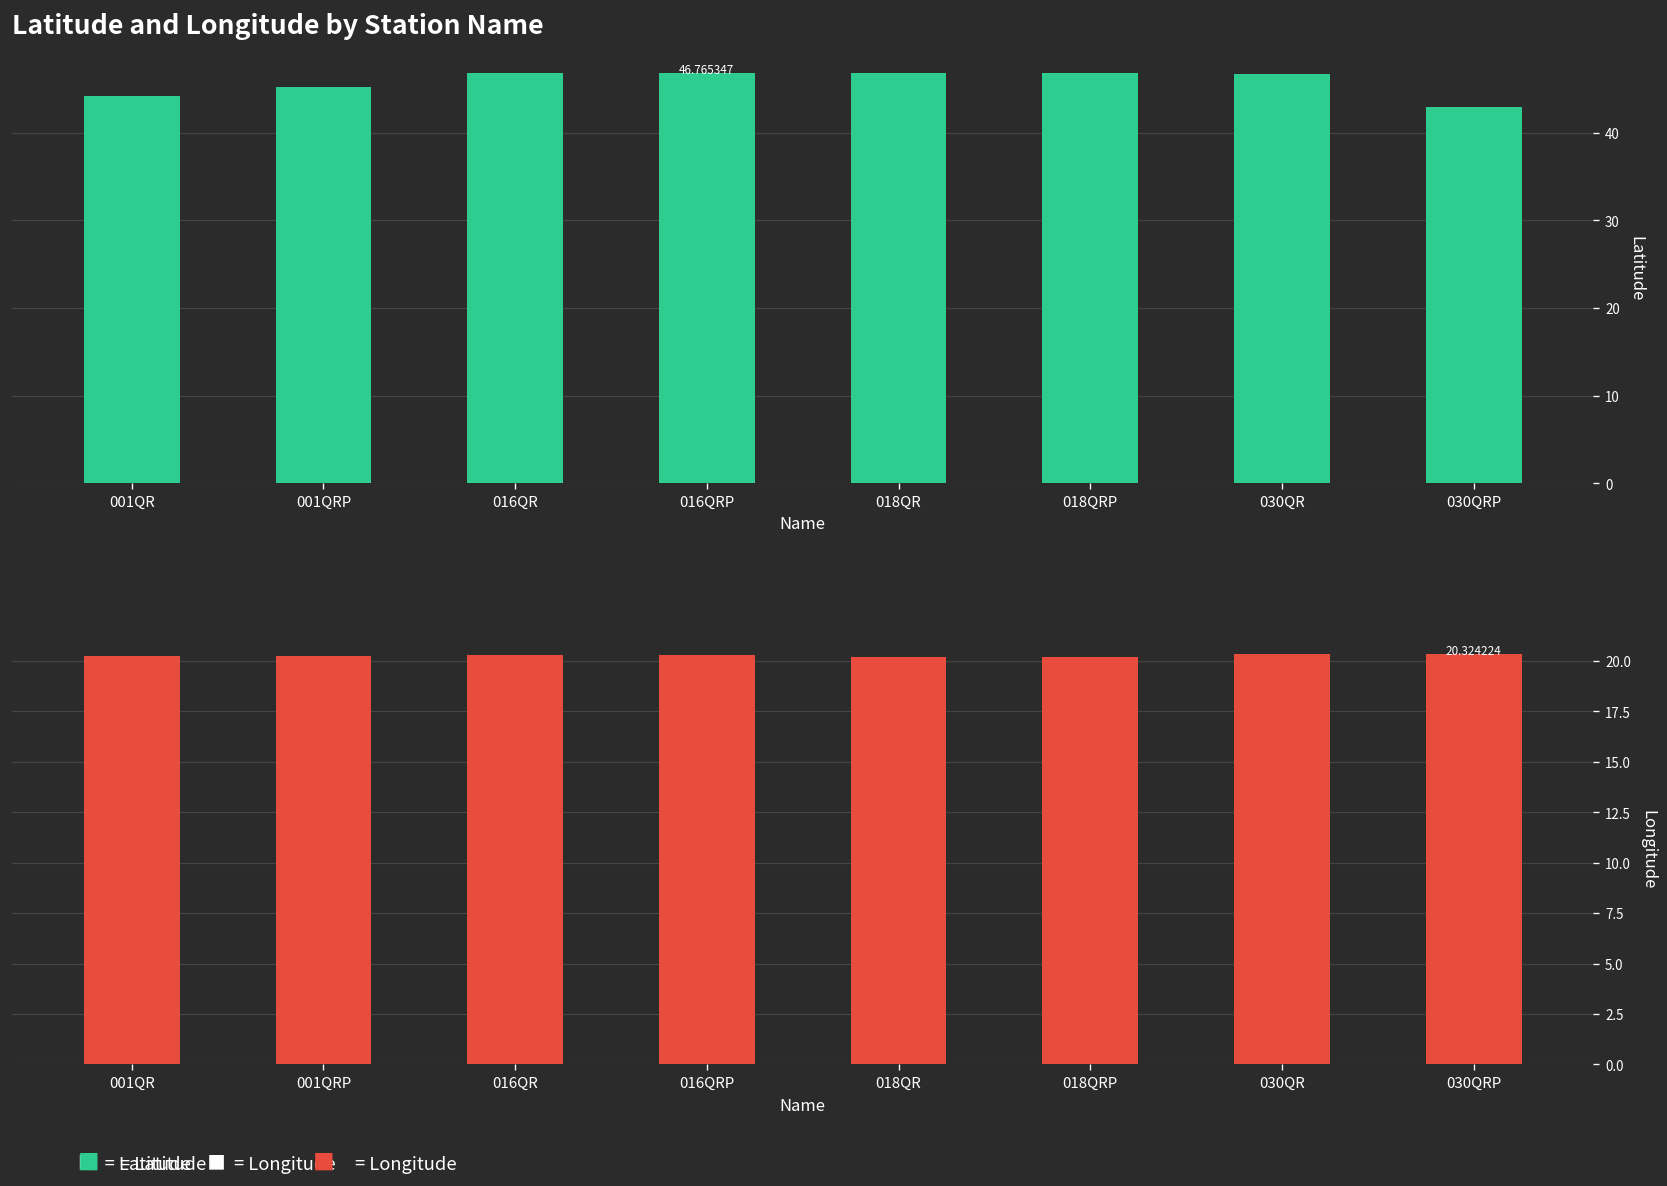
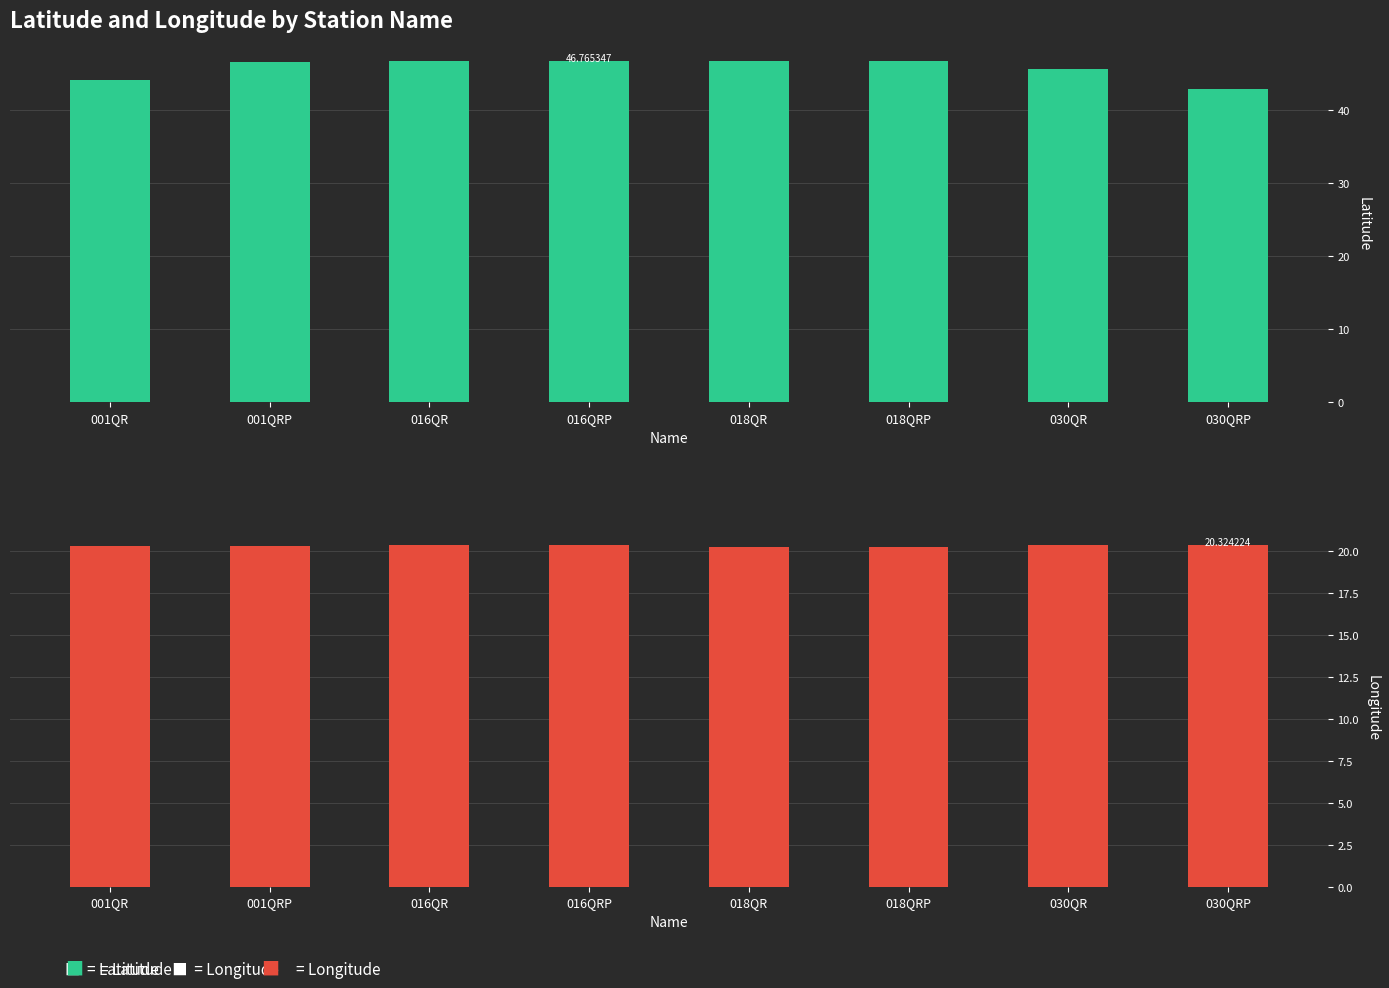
  {
    "Latitude and Longitude by Station Name": {
      "001QR": 44,
-     "001QRP": 45,
+     "001QRP": 47,
      "016QR": 47,
      "018QR": 47,
      "018QRP": 47,
-     "030QR": 47,
+     "030QR": 46,
      "030QRP": 43
    }
  }
